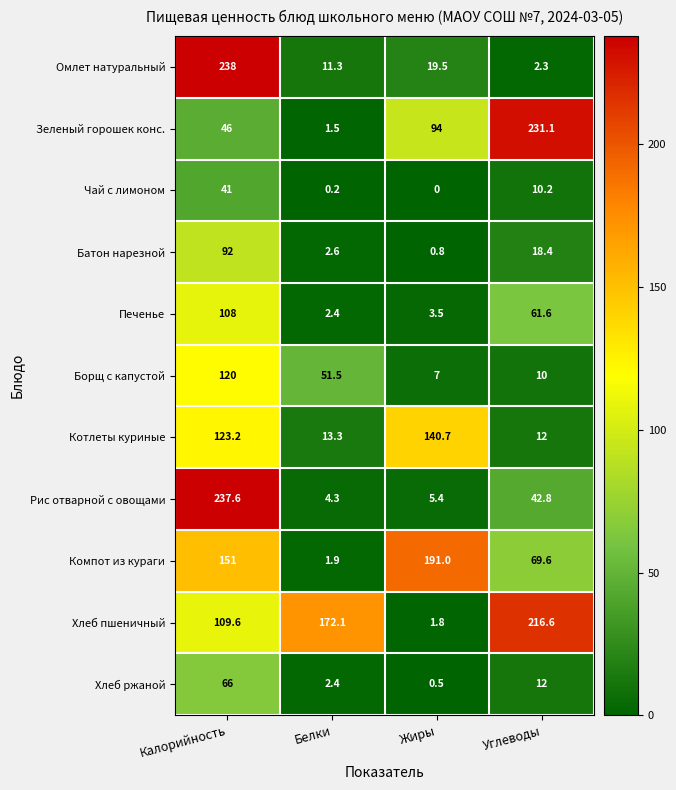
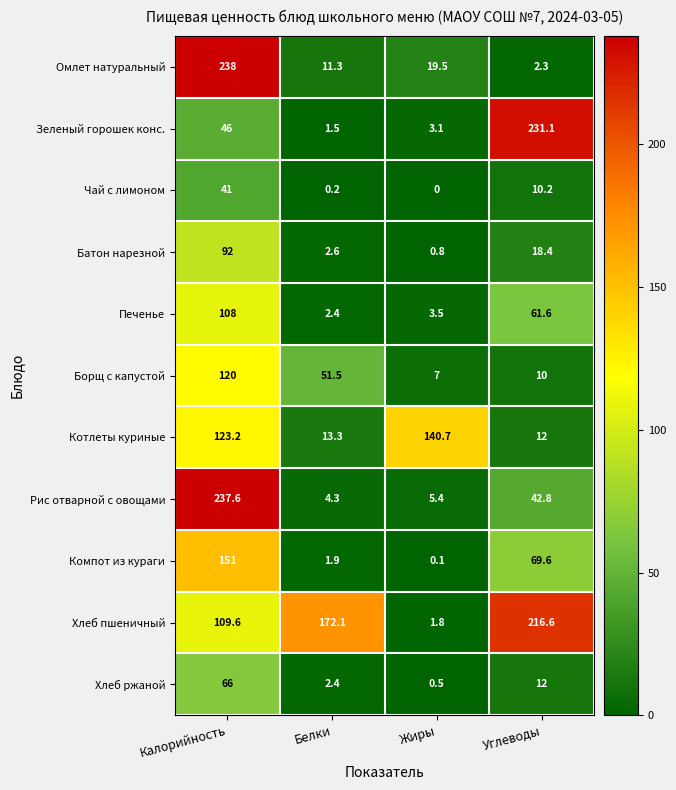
  {
    "Омлет натуральный": {
      "Калорийность": 238,
      "Белки": 11.3,
      "Жиры": 19.5,
      "Углеводы": 2.3
    },
    "Зеленый горошек конс.": {
      "Калорийность": 46,
      "Белки": 1.5,
-     "Жиры": 94,
+     "Жиры": 3.1,
      "Углеводы": 231.1
    },
    "Чай с лимоном": {
      "Калорийность": 41,
      "Белки": 0.2,
      "Жиры": 0,
      "Углеводы": 10.2
    },
    "Батон нарезной": {
      "Калорийность": 92,
      "Белки": 2.6,
      "Жиры": 0.8,
      "Углеводы": 18.4
    },
    "Печенье": {
      "Калорийность": 108,
      "Белки": 2.4,
      "Жиры": 3.5,
      "Углеводы": 61.6
    },
    "Борщ с капустой": {
      "Калорийность": 120,
      "Белки": 51.5,
      "Жиры": 7,
      "Углеводы": 10
    },
    "Котлеты куриные": {
      "Калорийность": 123.2,
      "Белки": 13.3,
      "Жиры": 140.7,
      "Углеводы": 12
    },
    "Рис отварной с овощами": {
      "Калорийность": 237.6,
      "Белки": 4.3,
      "Жиры": 5.4,
      "Углеводы": 42.8
    },
    "Компот из кураги": {
      "Калорийность": 151,
      "Белки": 1.9,
-     "Жиры": 191.0,
+     "Жиры": 0.1,
      "Углеводы": 69.6
    },
    "Хлеб пшеничный": {
      "Калорийность": 109.6,
      "Белки": 172.1,
      "Жиры": 1.8,
      "Углеводы": 216.6
    },
    "Хлеб ржаной": {
      "Калорийность": 66,
      "Белки": 2.4,
      "Жиры": 0.5,
      "Углеводы": 12
    }
  }
